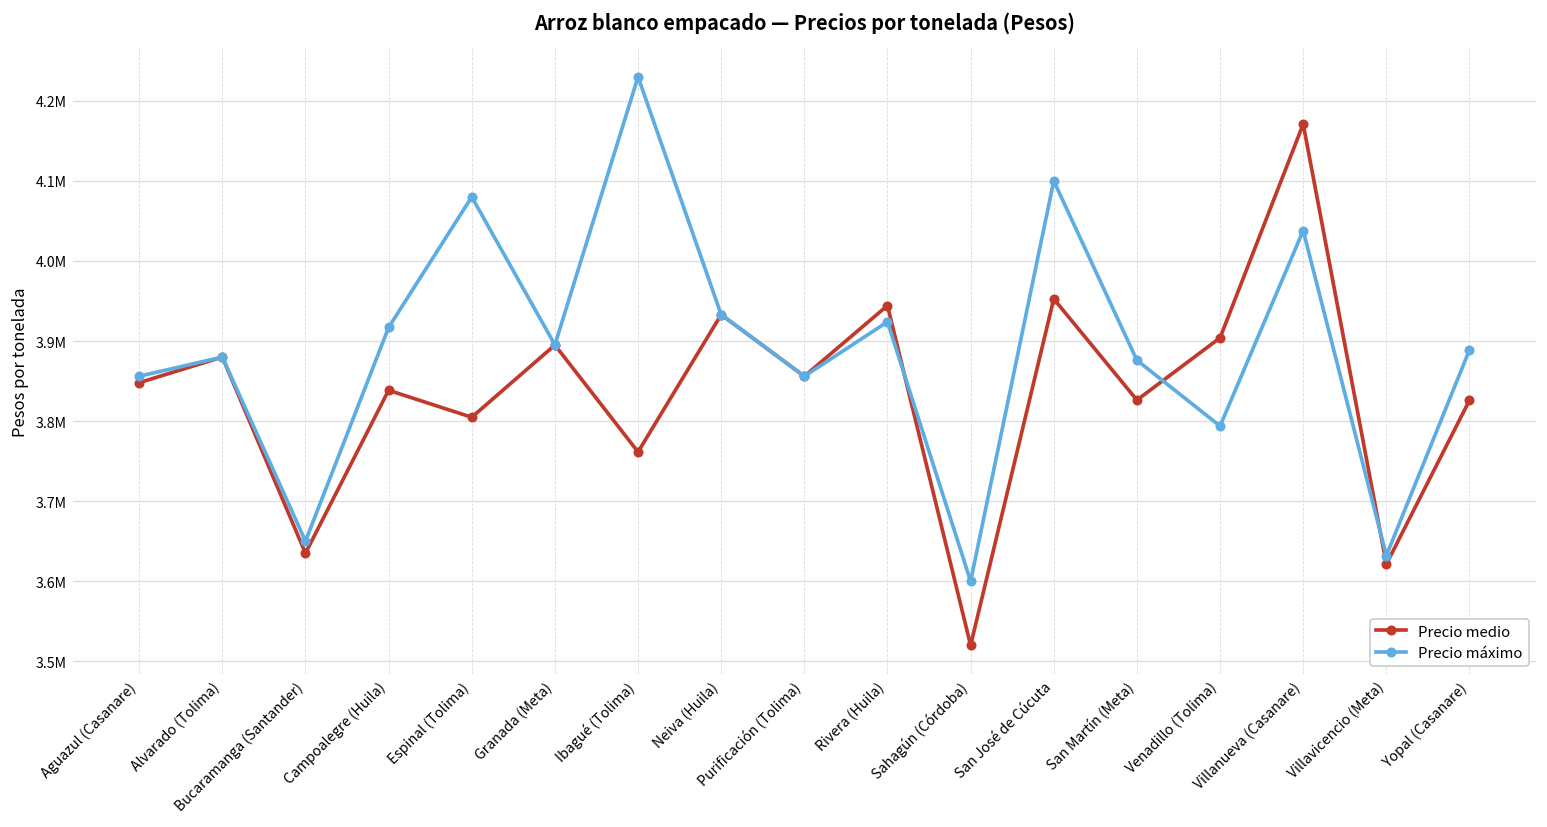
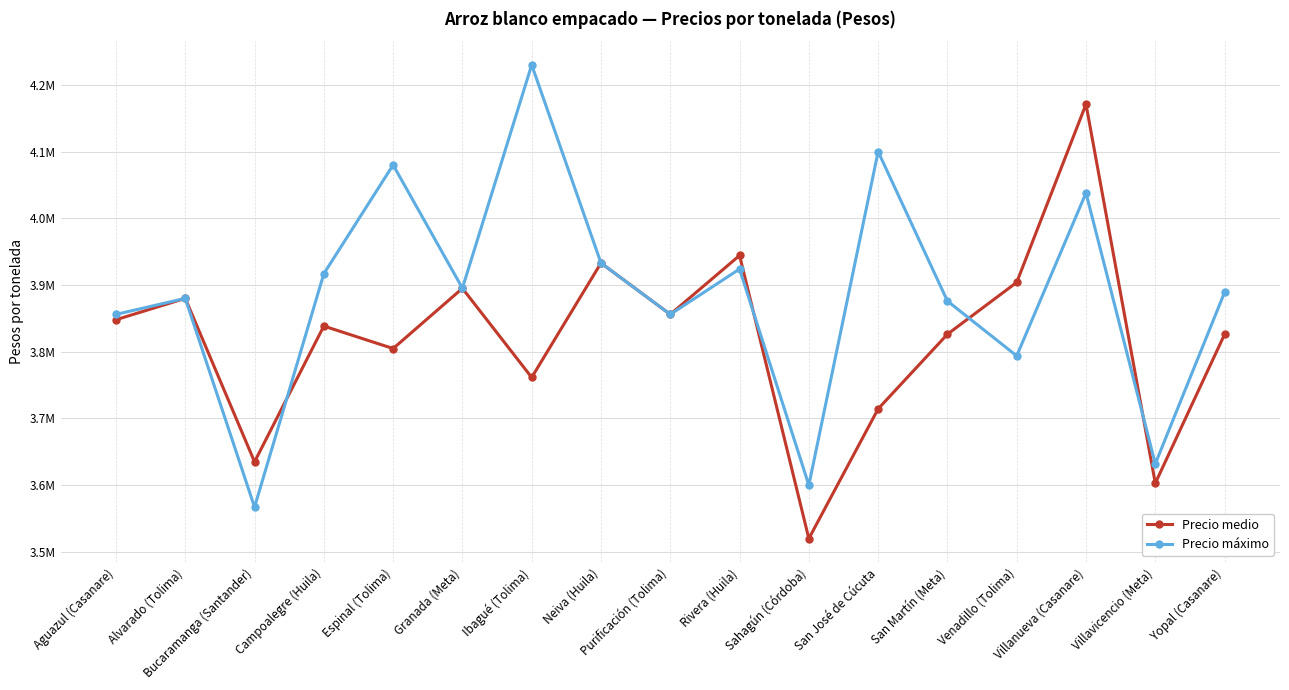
  {
    "Precio medio": {
      "Aguazul (Casanare)": 3850000,
      "Bucaramanga (Santander)": 3640000,
      "Campoalegre (Huila)": 3840000,
      "Espinal (Tolima)": 3800000,
      "Ibagué (Tolima)": 3760000,
      "Rivera (Huila)": 3940000,
      "Sahagún (Córdoba)": 3520000,
-     "San José de Cúcuta": 3950000,
+     "San José de Cúcuta": 3710000,
      "San Martín (Meta)": 3830000,
      "Venadillo (Tolima)": 3900000,
      "Villanueva (Casanare)": 4170000,
-     "Villavicencio (Meta)": 3620000,
+     "Villavicencio (Meta)": 3600000,
      "Yopal (Casanare)": 3830000
    },
    "Precio máximo": {
      "Aguazul (Casanare)": 3860000,
-     "Bucaramanga (Santander)": 3650000,
+     "Bucaramanga (Santander)": 3570000,
      "Campoalegre (Huila)": 3920000,
      "Espinal (Tolima)": 4080000,
      "Ibagué (Tolima)": 4230000,
      "Rivera (Huila)": 3920000,
      "Sahagún (Córdoba)": 3600000,
      "San José de Cúcuta": 4100000,
      "San Martín (Meta)": 3880000,
      "Venadillo (Tolima)": 3790000,
      "Villanueva (Casanare)": 4040000,
      "Villavicencio (Meta)": 3630000,
      "Yopal (Casanare)": 3890000
    }
  }
